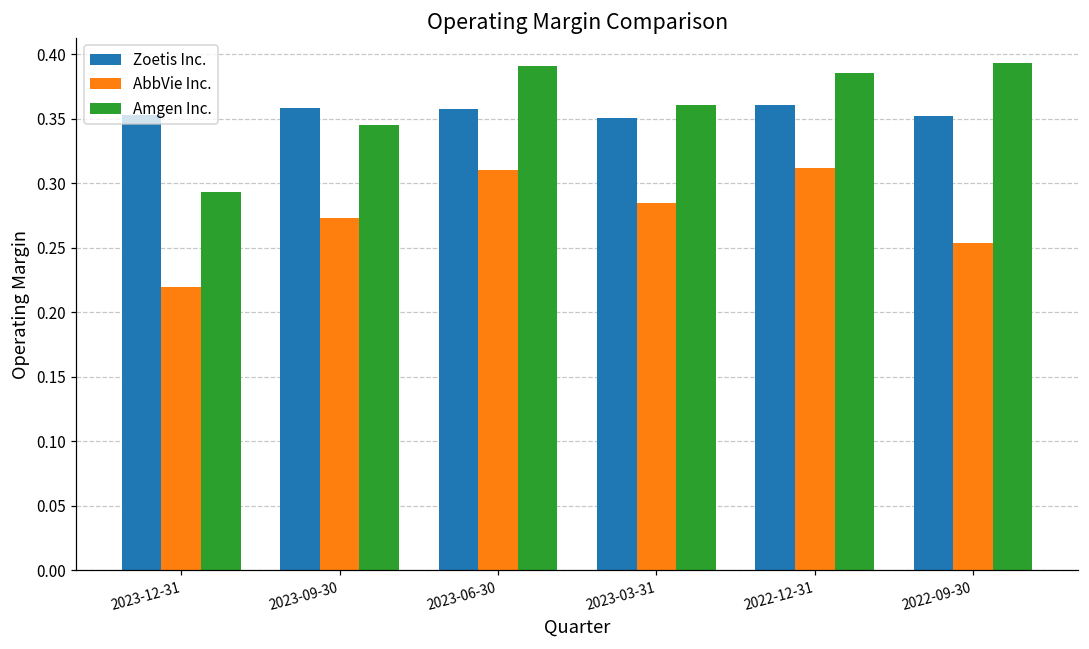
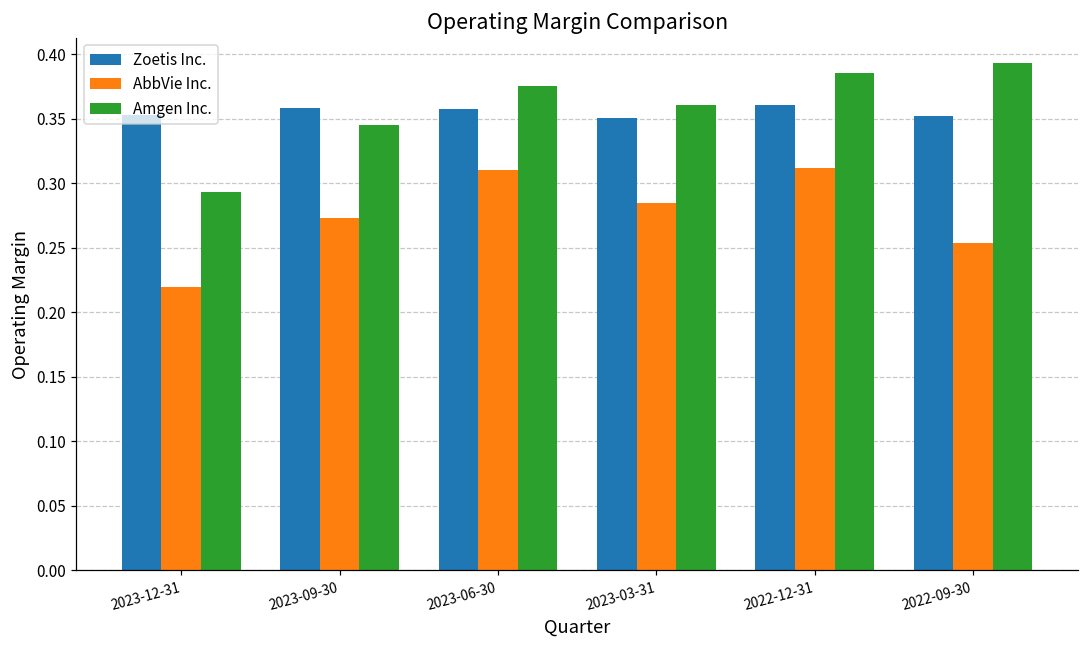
  {
    "Zoetis Inc.": {
      "2023-09-30": 0.359,
      "2023-06-30": 0.357,
      "2023-03-31": 0.351,
      "2022-12-31": 0.361,
      "2022-09-30": 0.352
    },
    "AbbVie Inc.": {
      "2023-12-31": 0.220,
      "2023-09-30": 0.273,
      "2023-06-30": 0.310,
      "2023-03-31": 0.285,
      "2022-12-31": 0.312,
      "2022-09-30": 0.254
    },
    "Amgen Inc.": {
      "2023-12-31": 0.294,
      "2023-09-30": 0.346,
-     "2023-06-30": 0.391,
+     "2023-06-30": 0.375,
      "2023-03-31": 0.361,
      "2022-12-31": 0.386,
      "2022-09-30": 0.393
    }
  }
